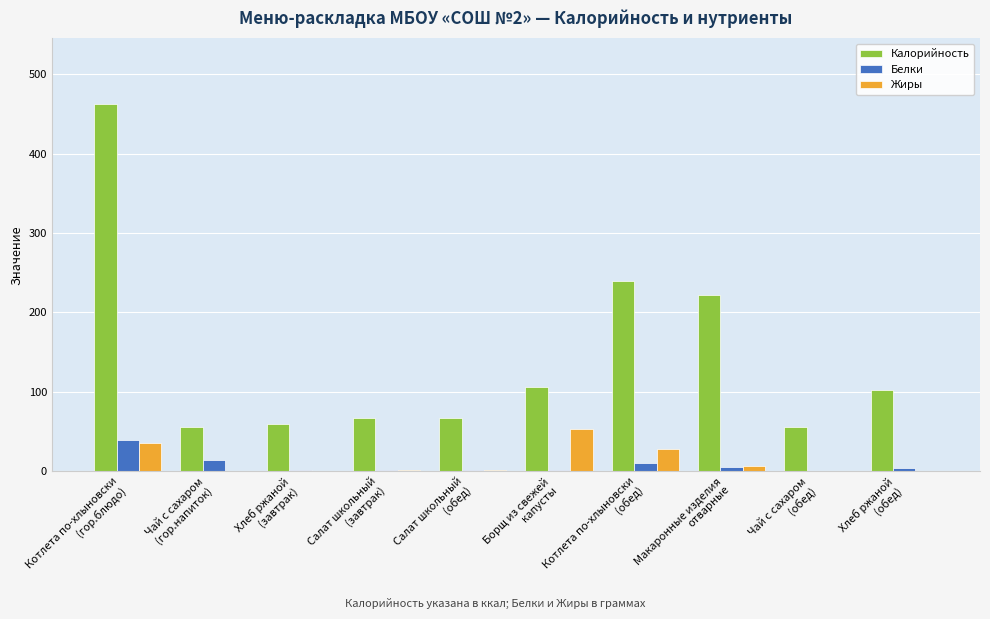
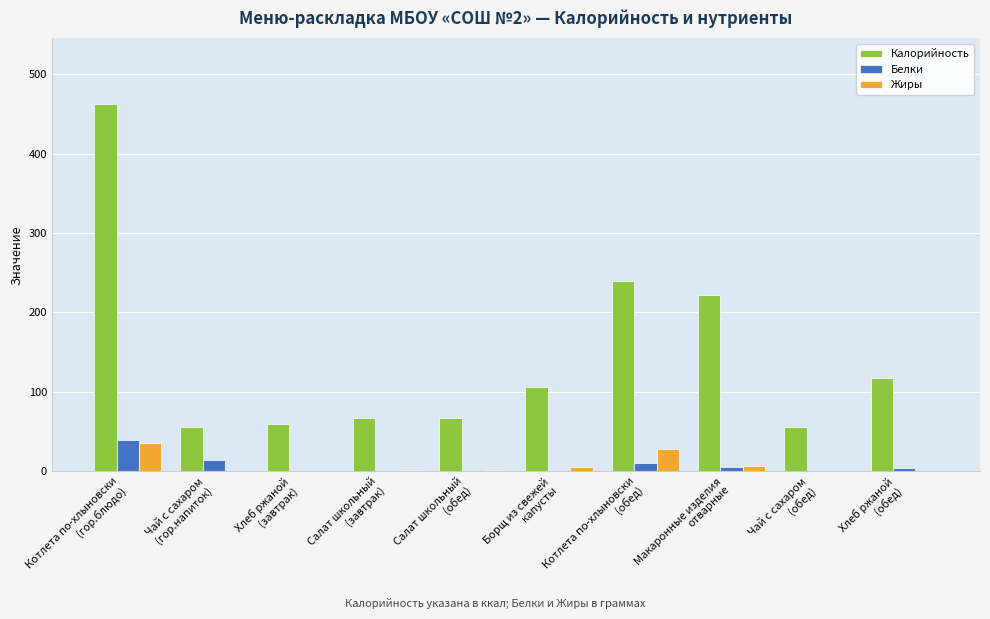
  {
    "Калорийность": {
      "Котлета по-хлыновски (гор.блюдо)": 460,
      "Чай с сахаром (гор.напиток)": 60,
      "Хлеб ржаной (завтрак)": 60,
      "Салат школьный (завтрак)": 70,
      "Салат школьный (обед)": 70,
      "Борщ из свежей капусты": 110,
      "Котлета по-хлыновски (обед)": 240,
      "Макаронные изделия отварные": 220,
      "Чай с сахаром (обед)": 60,
-     "Хлеб ржаной (обед)": 100
+     "Хлеб ржаной (обед)": 120
    },
    "Белки": {
      "Котлета по-хлыновски (гор.блюдо)": 40,
      "Чай с сахаром (гор.напиток)": 10,
      "Котлета по-хлыновски (обед)": 10,
      "Макаронные изделия отварные": 10,
      "Чай с сахаром (обед)": 0,
      "Хлеб ржаной (обед)": 0
    },
    "Жиры": {
      "Котлета по-хлыновски (гор.блюдо)": 40,
      "Чай с сахаром (гор.напиток)": 0,
      "Хлеб ржаной (завтрак)": 0,
-     "Борщ из свежей капусты": 50,
+     "Борщ из свежей капусты": 10,
      "Котлета по-хлыновски (обед)": 30,
      "Макаронные изделия отварные": 10,
      "Чай с сахаром (обед)": 0,
      "Хлеб ржаной (обед)": 0
    }
  }
